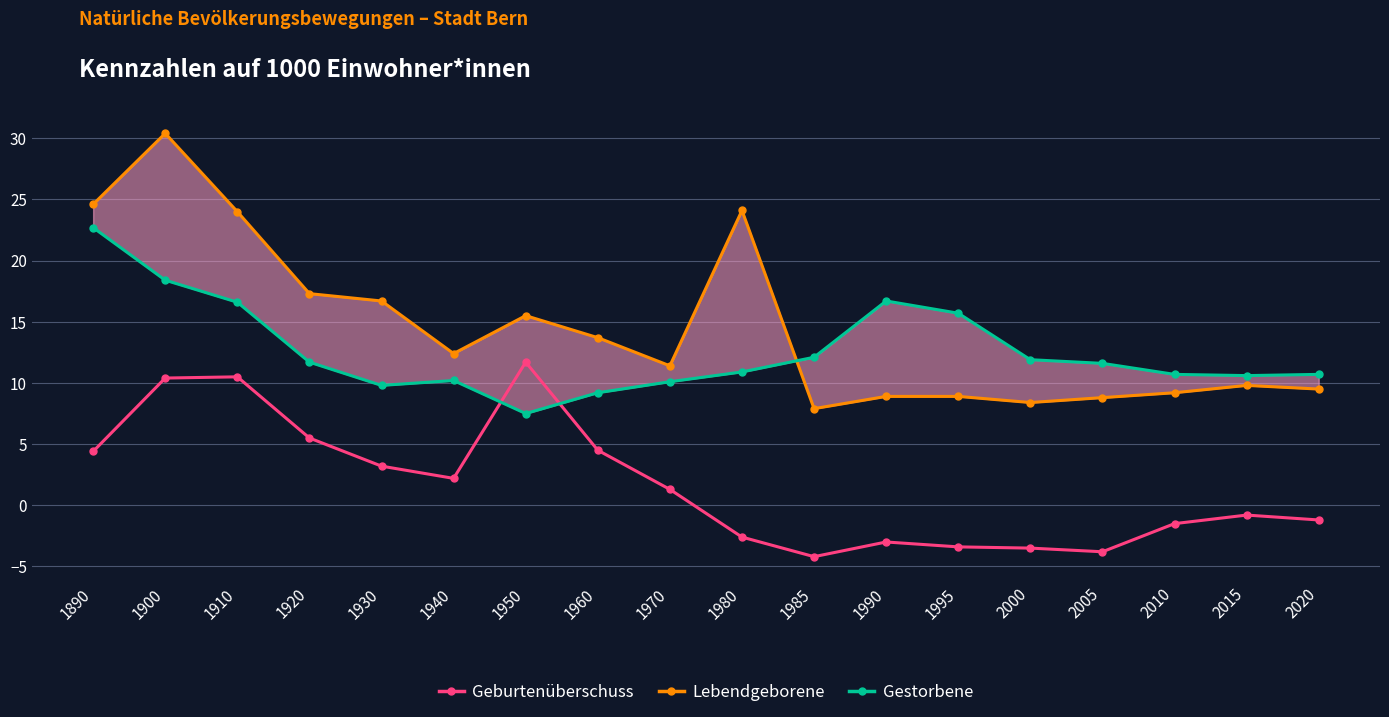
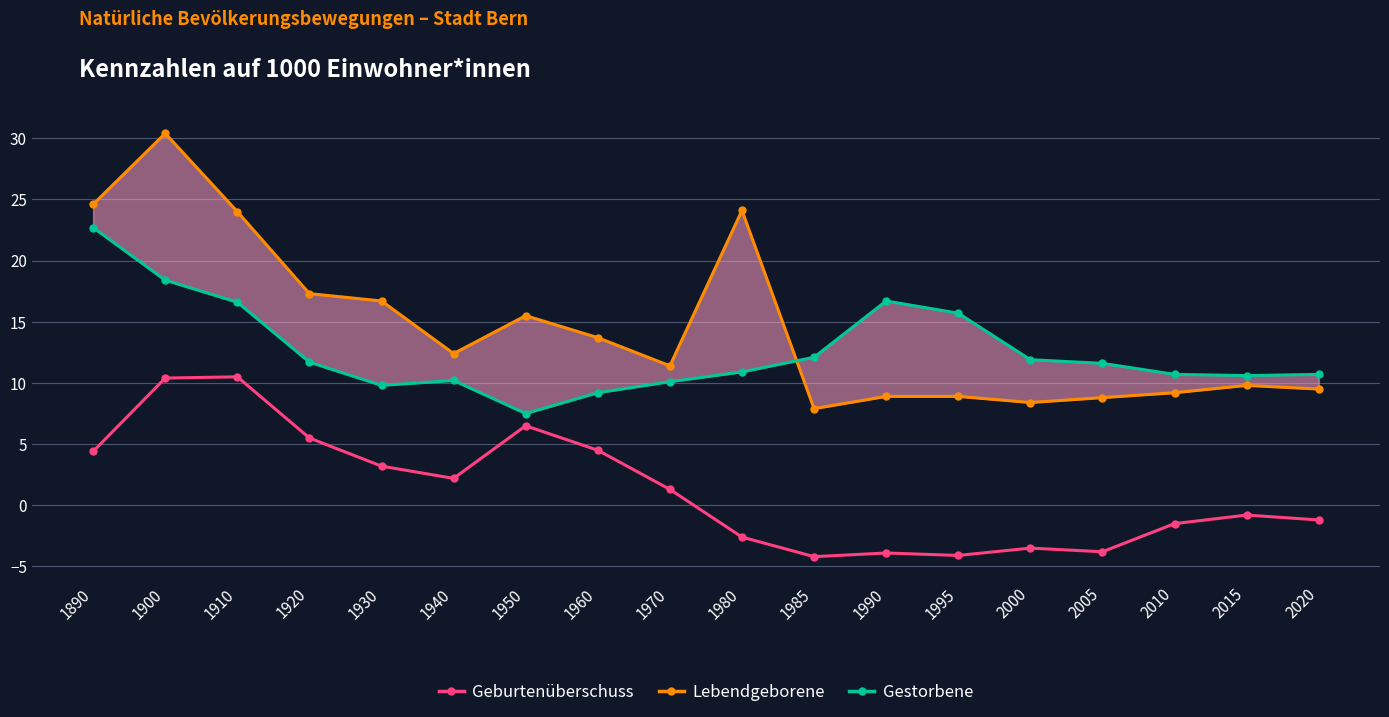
  {
    "Geburtenüberschuss": {
      "1890": 4.4,
      "1900": 10.4,
      "1910": 10.5,
      "1920": 5.5,
      "1930": 3.2,
      "1940": 2.2,
-     "1950": 11.7,
+     "1950": 6.5,
      "1960": 4.5,
      "1970": 1.3,
      "1980": -2.6,
      "1985": -4.2,
-     "1990": -3.0,
-     "1995": -3.4,
+     "1990": -3.9,
+     "1995": -4.1,
      "2000": -3.5,
      "2005": -3.8,
      "2010": -1.5,
      "2015": -0.8,
      "2020": -1.2
    },
    "Lebendgeborene": {
      "1985": 7.9,
      "1990": 8.9,
      "1995": 8.9,
      "2000": 8.4,
      "2005": 8.8,
      "2010": 9.2,
      "2015": 9.8,
      "2020": 9.5
    },
    "Gestorbene": {
      "1890": 22.7,
      "1900": 18.4,
      "1910": 16.6,
      "1920": 11.7,
      "1930": 9.8,
      "1940": 10.2,
      "1950": 7.5,
      "1960": 9.2,
      "1970": 10.1,
      "1980": 10.9
    }
  }
